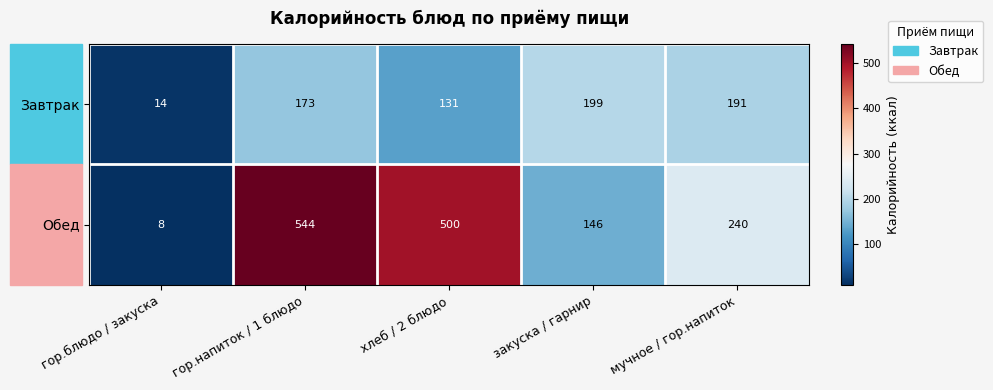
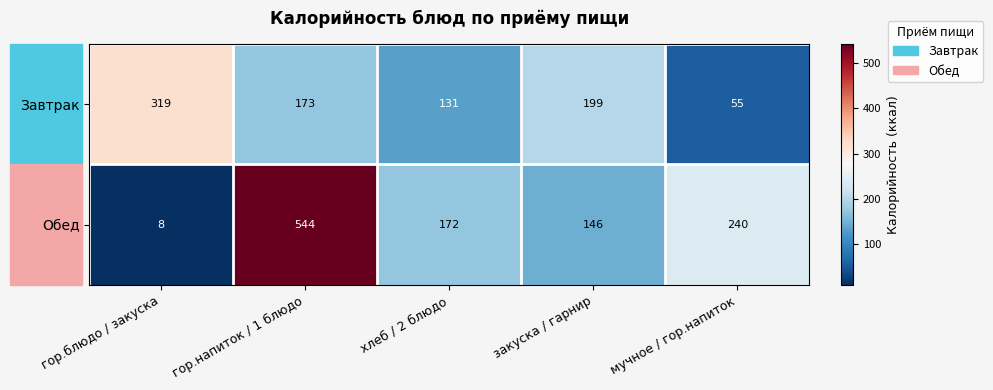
  {
    "Завтрак": {
-     "гор.блюдо / закуска": 14,
+     "гор.блюдо / закуска": 319,
      "гор.напиток / 1 блюдо": 173,
      "хлеб / 2 блюдо": 131,
      "закуска / гарнир": 199,
-     "мучное / гор.напиток": 191
+     "мучное / гор.напиток": 55
    },
    "Обед": {
      "гор.блюдо / закуска": 8,
      "гор.напиток / 1 блюдо": 544,
-     "хлеб / 2 блюдо": 500,
+     "хлеб / 2 блюдо": 172,
      "закуска / гарнир": 146,
      "мучное / гор.напиток": 240
    }
  }
